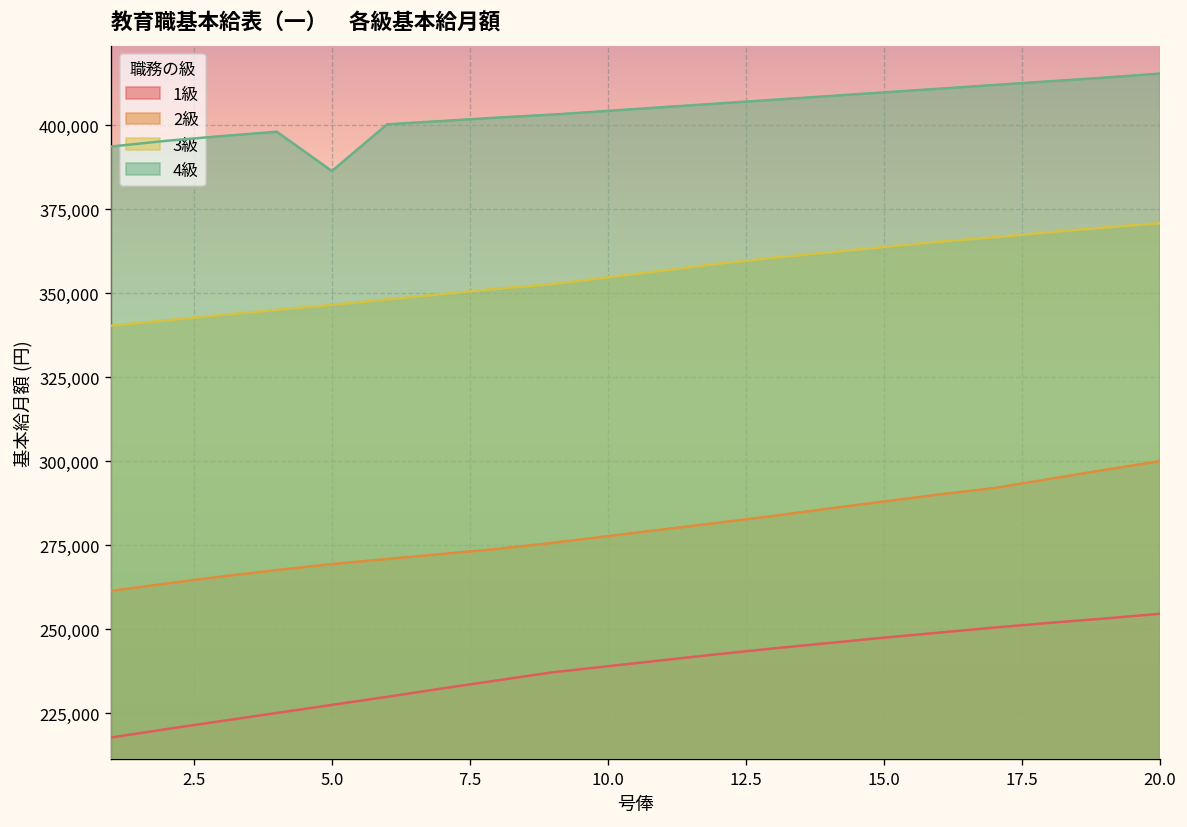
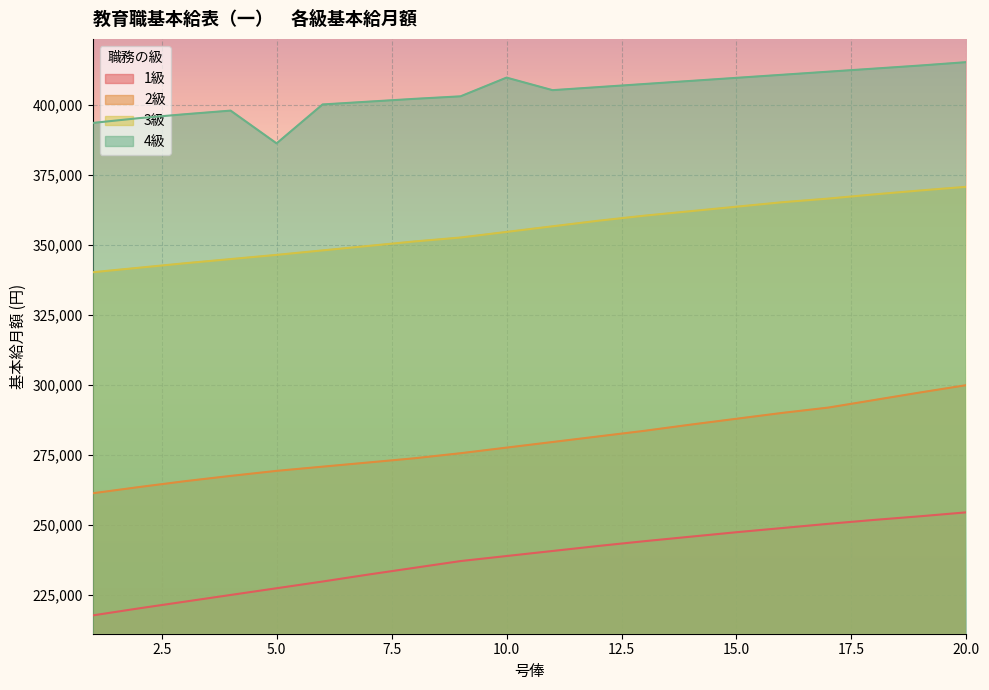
  {
    "4級": {
      "5.0": "386,000",
-     "10.0": "404,000",
+     "10.0": "410,000",
      "15.0": "410,000",
      "20.0": "415,000"
    }
  }
